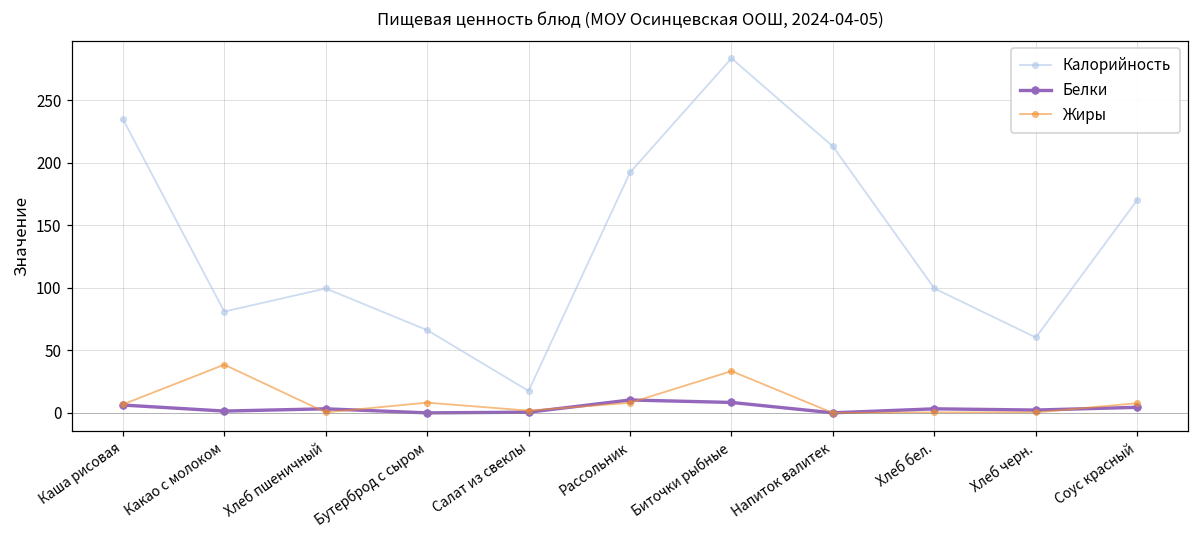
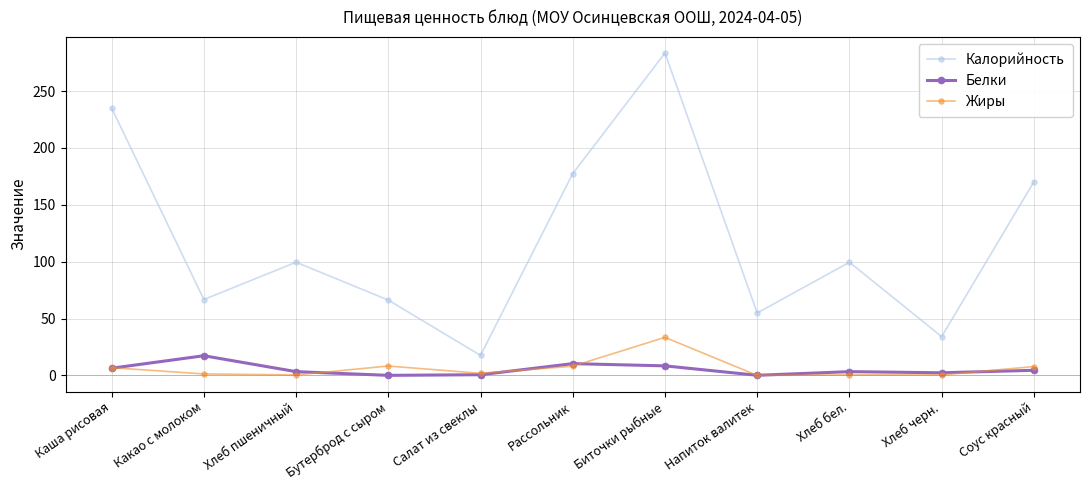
  {
    "Калорийность": {
      "Каша рисовая": 235,
-     "Какао с молоком": 81,
+     "Какао с молоком": 67,
      "Хлеб пшеничный": 100,
      "Бутерброд с сыром": 66,
      "Салат из свеклы": 18,
-     "Рассольник": 192,
+     "Рассольник": 177,
      "Биточки рыбные": 283,
-     "Напиток валитек": 213,
+     "Напиток валитек": 55,
      "Хлеб бел.": 100,
-     "Хлеб черн.": 60,
+     "Хлеб черн.": 34,
      "Соус красный": 170
    },
    "Белки": {
-     "Какао с молоком": 2,
+     "Какао с молоком": 17,
      "Хлеб пшеничный": 3,
      "Бутерброд с сыром": 0,
      "Рассольник": 10,
      "Биточки рыбные": 8,
      "Хлеб бел.": 3,
      "Соус красный": 5
    },
    "Жиры": {
-     "Какао с молоком": 39,
+     "Какао с молоком": 1,
      "Хлеб пшеничный": 0,
      "Бутерброд с сыром": 8,
      "Рассольник": 8,
      "Биточки рыбные": 33,
      "Хлеб бел.": 0,
      "Соус красный": 8
    }
  }
